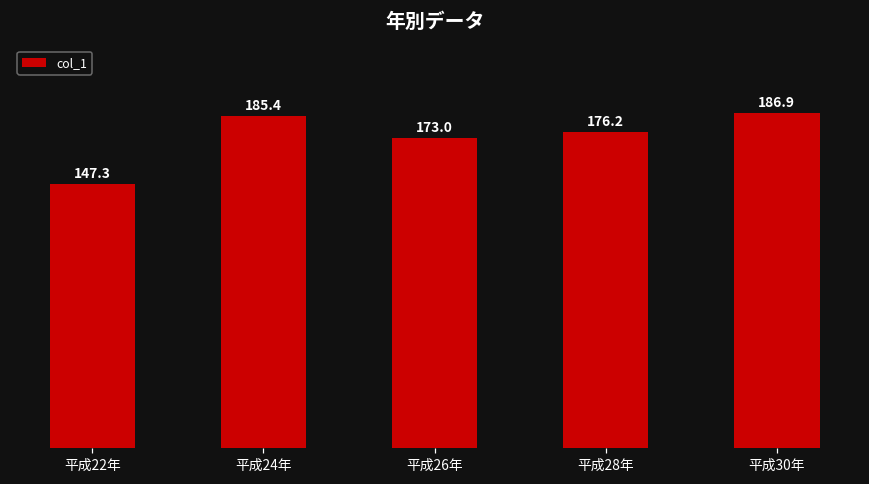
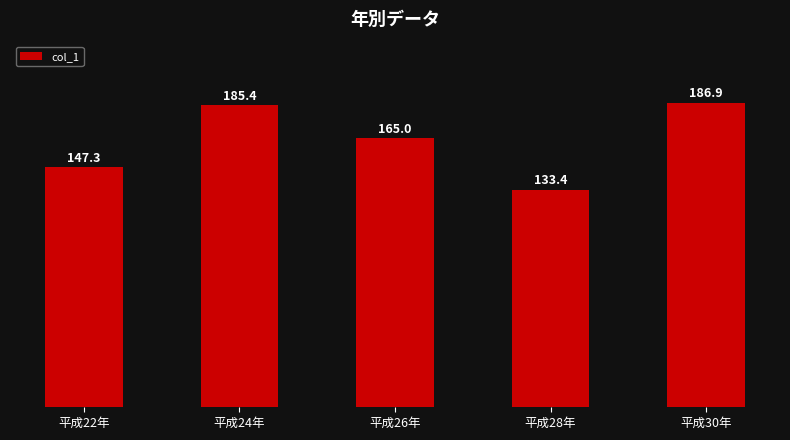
  {
    "平成22年": 147.3,
    "平成24年": 185.4,
-   "平成26年": 173.0,
-   "平成28年": 176.2,
+   "平成26年": 165.0,
+   "平成28年": 133.4,
    "平成30年": 186.9
  }
